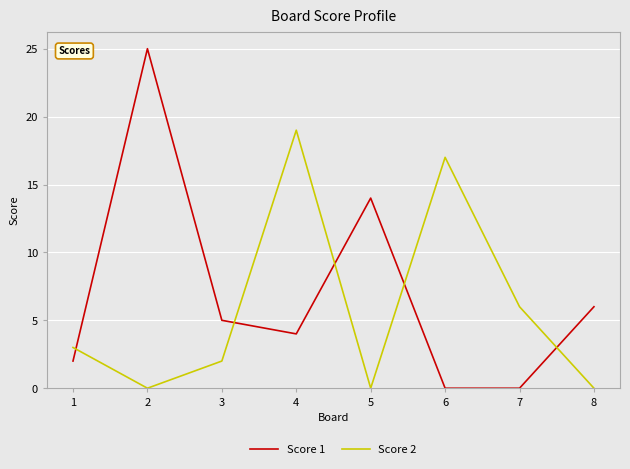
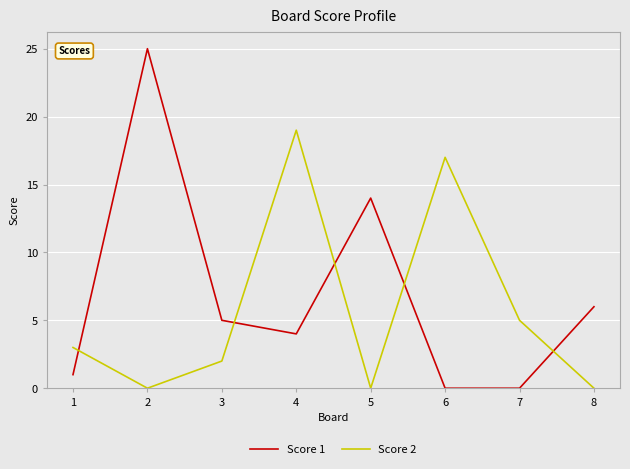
  {
    "Score 1": {
-     "1": 2,
+     "1": 1,
      "2": 25,
      "3": 5,
      "4": 4,
      "5": 14,
      "6": 0,
      "7": 0,
      "8": 6
    },
    "Score 2": {
      "1": 3,
      "2": 0,
      "3": 2,
      "4": 19,
      "5": 0,
      "6": 17,
-     "7": 6,
+     "7": 5,
      "8": 0
    }
  }
